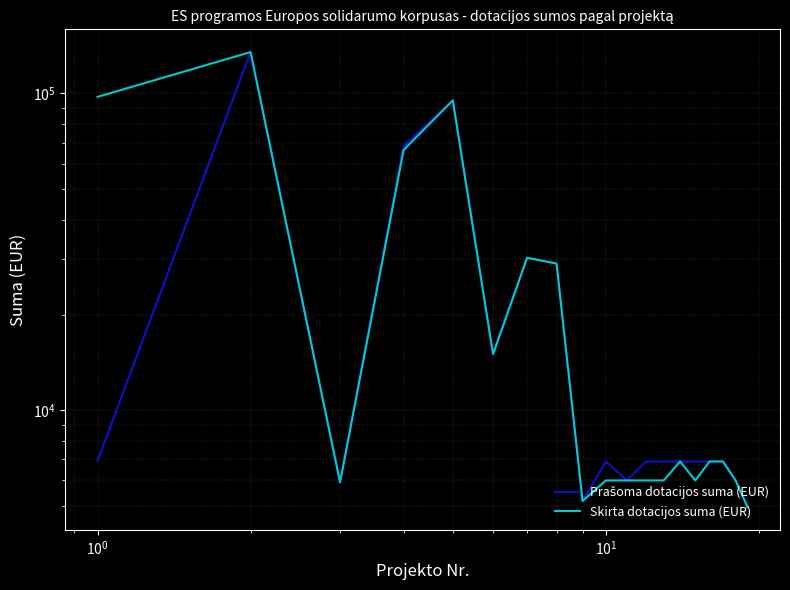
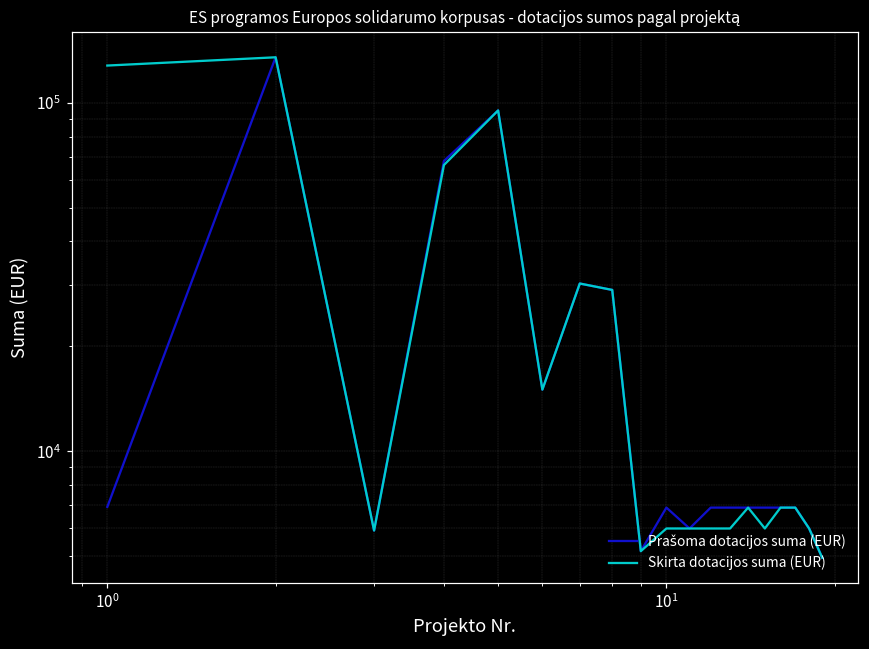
  {
    "Prašoma dotacijos suma (EUR)": {
      "10^0": 6900,
      "10^1": 6900
    },
    "Skirta dotacijos suma (EUR)": {
-     "10^0": 98000,
+     "10^0": 128000,
      "10^1": 6000
    }
  }
